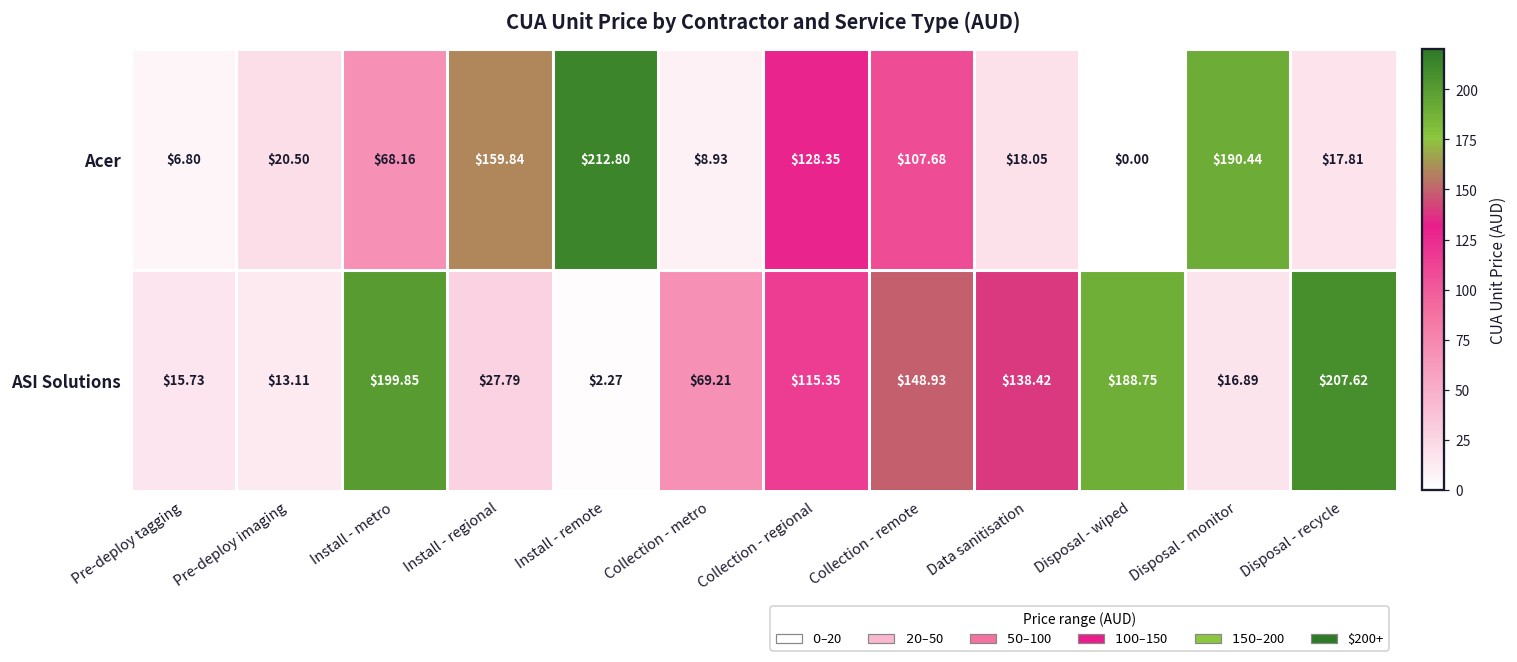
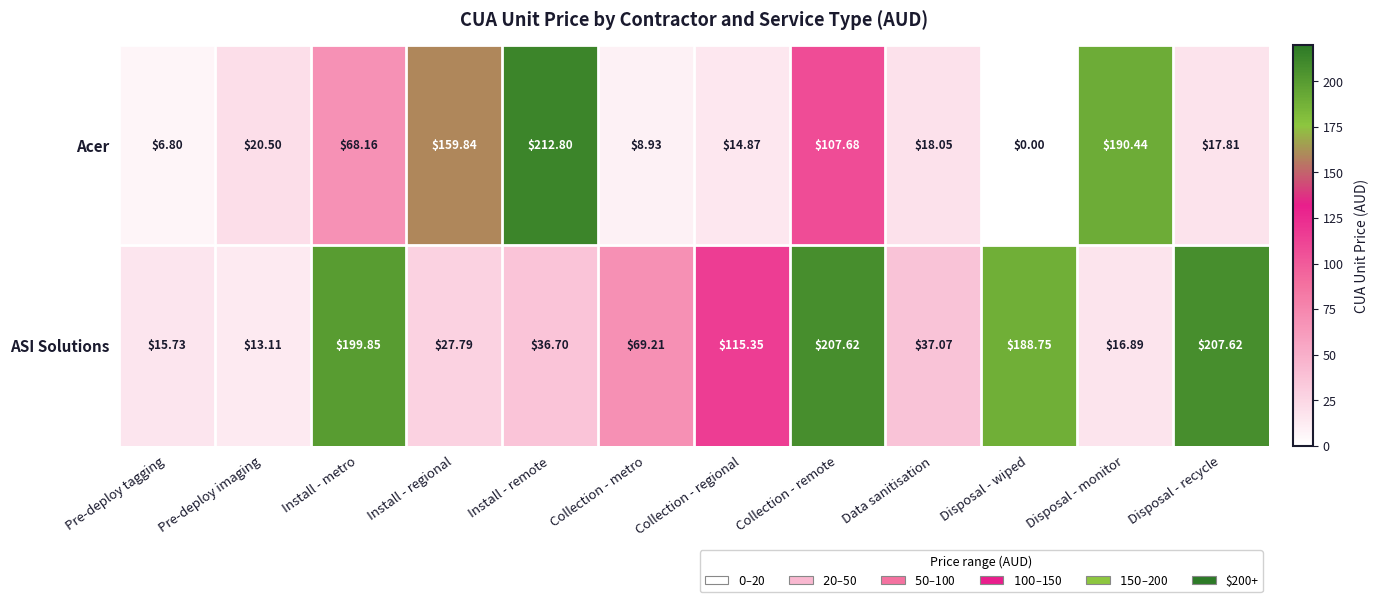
  {
    "Acer": {
      "Pre-deploy tagging": "$6.80",
      "Pre-deploy imaging": "$20.50",
      "Install - metro": "$68.16",
      "Install - regional": "$159.84",
      "Install - remote": "$212.80",
      "Collection - metro": "$8.93",
-     "Collection - regional": "$128.35",
+     "Collection - regional": "$14.87",
      "Collection - remote": "$107.68",
      "Data sanitisation": "$18.05",
      "Disposal - wiped": "$0.00",
      "Disposal - monitor": "$190.44",
      "Disposal - recycle": "$17.81"
    },
    "ASI Solutions": {
      "Pre-deploy tagging": "$15.73",
      "Pre-deploy imaging": "$13.11",
      "Install - metro": "$199.85",
      "Install - regional": "$27.79",
-     "Install - remote": "$2.27",
+     "Install - remote": "$36.70",
      "Collection - metro": "$69.21",
      "Collection - regional": "$115.35",
-     "Collection - remote": "$148.93",
-     "Data sanitisation": "$138.42",
+     "Collection - remote": "$207.62",
+     "Data sanitisation": "$37.07",
      "Disposal - wiped": "$188.75",
      "Disposal - monitor": "$16.89",
      "Disposal - recycle": "$207.62"
    }
  }
